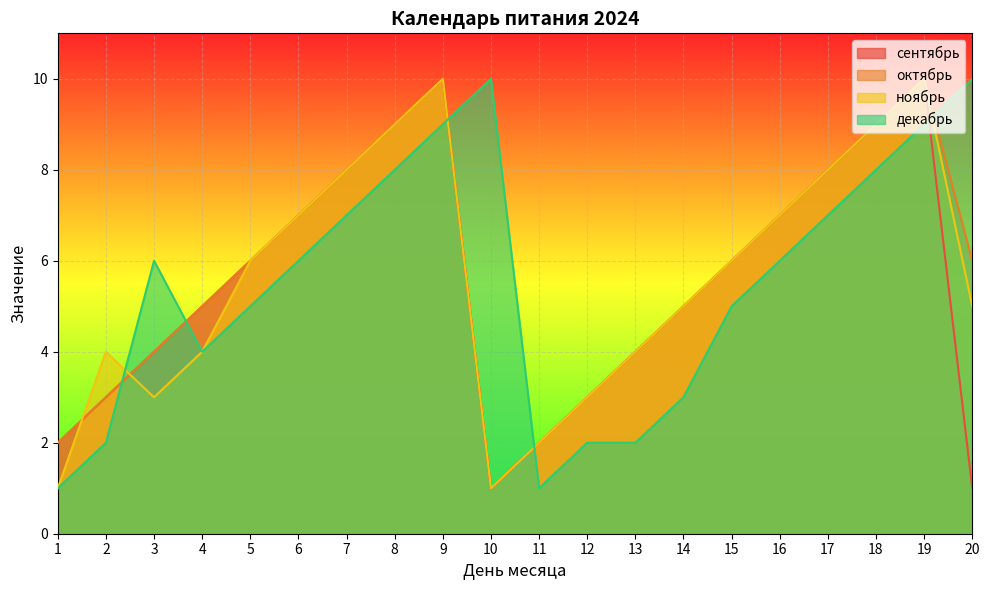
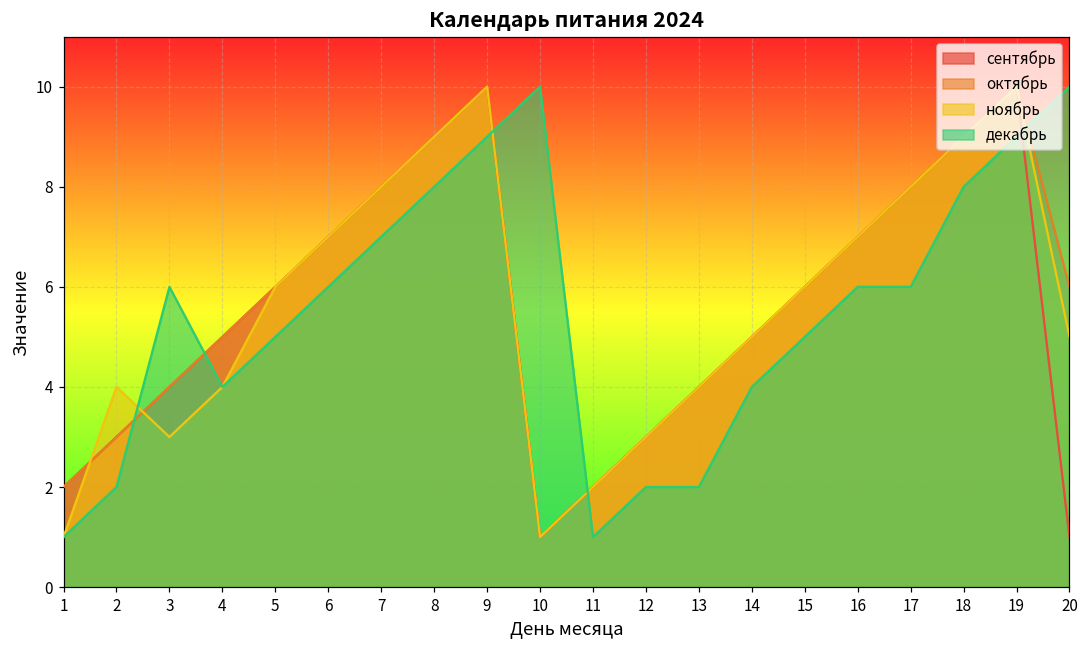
  {
    "ноябрь": {
      "2": 4,
      "3": 3,
      "20": 5
    },
    "декабрь": {
      "2": 2,
      "3": 6,
      "5": 5,
      "6": 6,
      "7": 7,
      "8": 8,
      "9": 9,
      "10": 10,
      "11": 1,
      "12": 2,
      "13": 2,
-     "14": 3,
+     "14": 4,
      "15": 5,
      "16": 6,
-     "17": 7,
+     "17": 6,
      "18": 8,
      "20": 10
    }
  }
